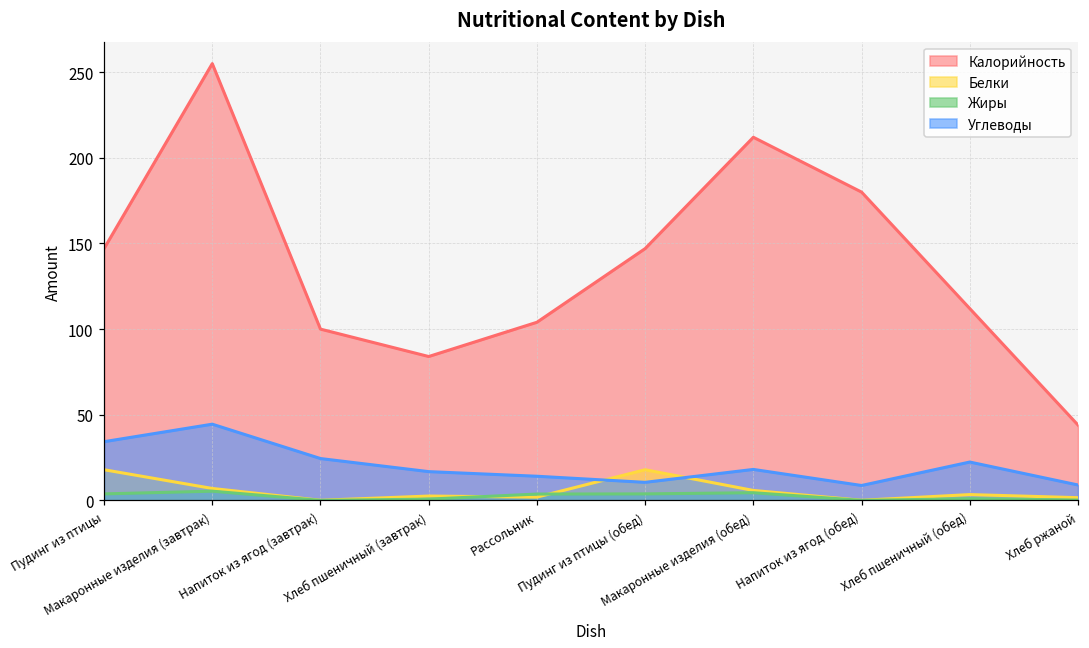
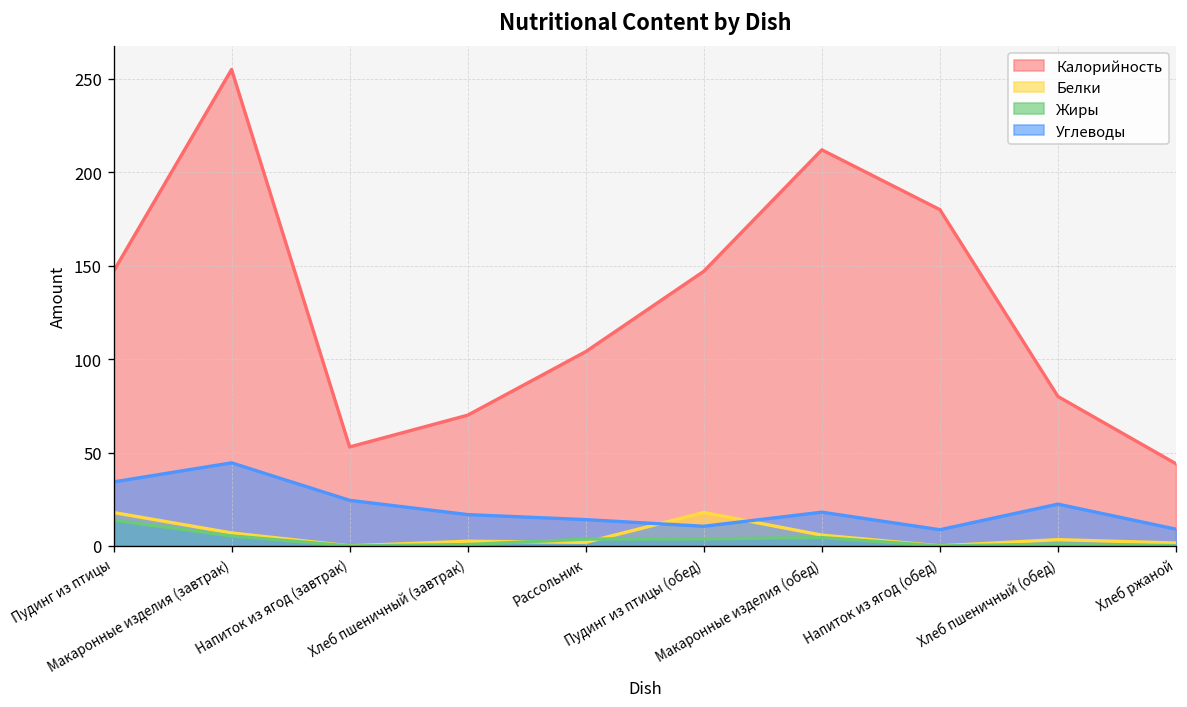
  {
    "Калорийность": {
      "Пудинг из птицы": 147,
      "Макаронные изделия (завтрак)": 255,
-     "Напиток из ягод (завтрак)": 100,
-     "Хлеб пшеничный (завтрак)": 84,
+     "Напиток из ягод (завтрак)": 53,
+     "Хлеб пшеничный (завтрак)": 70,
      "Рассольник": 104,
      "Пудинг из птицы (обед)": 147,
      "Макаронные изделия (обед)": 212,
      "Напиток из ягод (обед)": 180,
-     "Хлеб пшеничный (обед)": 112,
+     "Хлеб пшеничный (обед)": 80,
      "Хлеб ржаной": 44
    },
    "Белки": {
      "Пудинг из птицы": 18,
      "Хлеб пшеничный (завтрак)": 3,
      "Рассольник": 2,
      "Пудинг из птицы (обед)": 18,
      "Хлеб пшеничный (обед)": 3
    },
    "Жиры": {
-     "Пудинг из птицы": 4,
+     "Пудинг из птицы": 14,
      "Хлеб пшеничный (завтрак)": 1,
      "Рассольник": 4,
      "Пудинг из птицы (обед)": 4,
      "Хлеб пшеничный (обед)": 1
    },
    "Углеводы": {
      "Пудинг из птицы": 34,
      "Макаронные изделия (завтрак)": 45,
      "Напиток из ягод (завтрак)": 24,
      "Хлеб пшеничный (завтрак)": 17,
      "Рассольник": 14,
      "Пудинг из птицы (обед)": 11,
      "Макаронные изделия (обед)": 18,
      "Напиток из ягод (обед)": 9,
      "Хлеб пшеничный (обед)": 22,
      "Хлеб ржаной": 9
    }
  }
